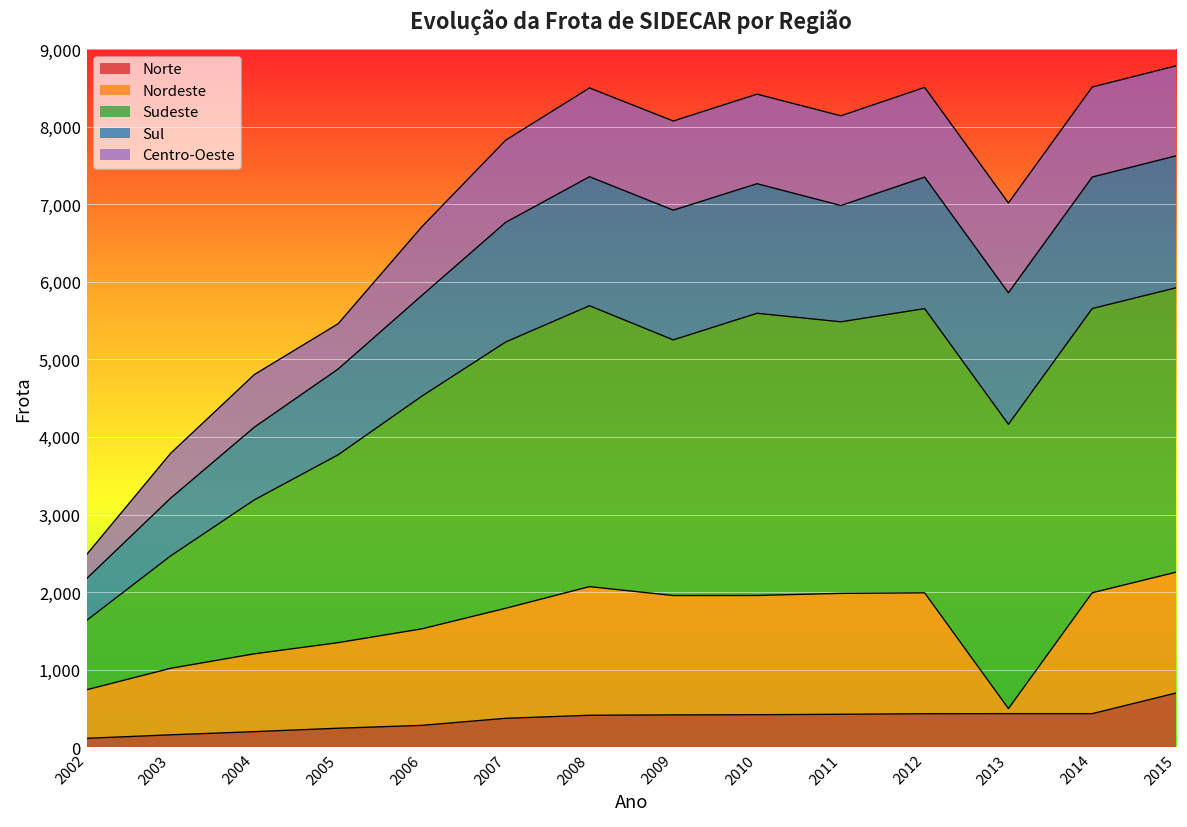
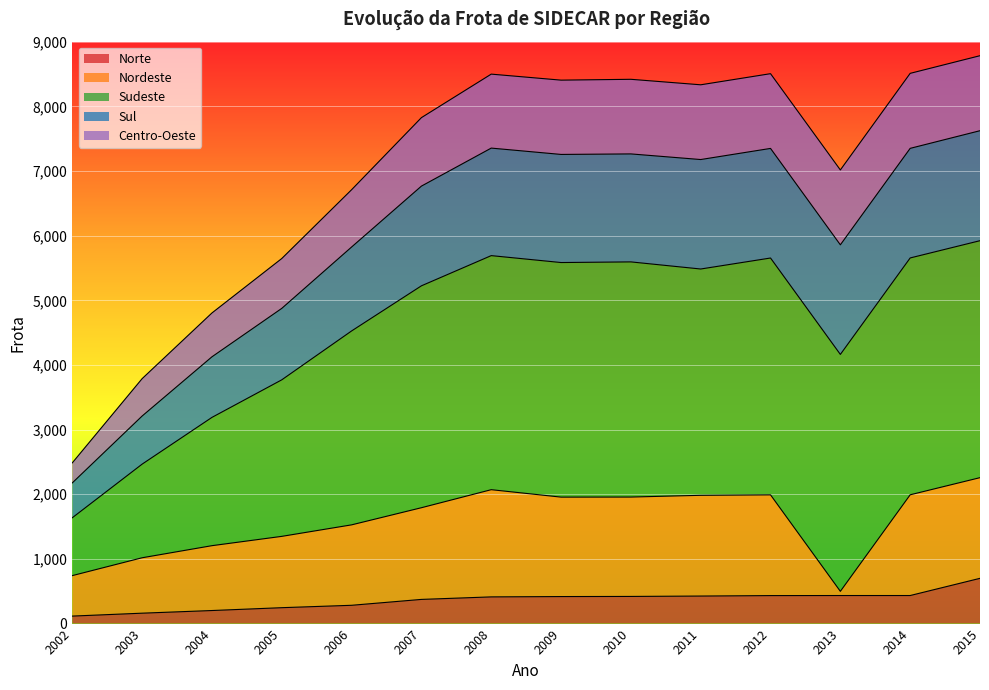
  {
    "Norte": {
      "2002": "100",
      "2003": "200",
      "2004": "200",
      "2005": "200",
      "2006": "300",
      "2007": "400",
      "2008": "400",
      "2009": "400",
      "2010": "400",
      "2011": "400",
      "2012": "400",
      "2013": "400",
      "2014": "400",
      "2015": "700"
    },
    "Nordeste": {
      "2002": "600",
      "2003": "900",
      "2004": "1,000",
      "2005": "1,100",
      "2006": "1,200",
      "2007": "1,400",
      "2008": "1,700",
      "2009": "1,500",
      "2010": "1,500",
      "2011": "1,600",
      "2012": "1,600",
      "2013": "100",
      "2014": "1,600",
      "2015": "1,600"
    },
    "Sudeste": {
      "2002": "900",
      "2003": "1,400",
      "2004": "2,000",
      "2005": "2,400",
      "2006": "3,000",
      "2007": "3,400",
      "2008": "3,600",
-     "2009": "3,300",
+     "2009": "3,600",
      "2010": "3,600",
      "2011": "3,500",
      "2012": "3,700",
      "2013": "3,700",
      "2014": "3,700",
      "2015": "3,700"
    },
    "Sul": {
      "2002": "500",
      "2003": "700",
      "2004": "900",
      "2005": "1,100",
      "2006": "1,300",
      "2007": "1,500",
      "2008": "1,700",
      "2009": "1,700",
      "2010": "1,700",
-     "2011": "1,500",
+     "2011": "1,700",
      "2012": "1,700",
      "2013": "1,700",
      "2014": "1,700",
      "2015": "1,700"
    },
    "Centro-Oeste": {
      "2002": "300",
      "2003": "600",
      "2004": "700",
-     "2005": "600",
+     "2005": "800",
      "2006": "900",
      "2007": "1,100",
      "2008": "1,100",
      "2009": "1,100",
      "2010": "1,200",
      "2011": "1,200",
      "2012": "1,200",
      "2013": "1,200",
      "2014": "1,200",
      "2015": "1,200"
    }
  }
